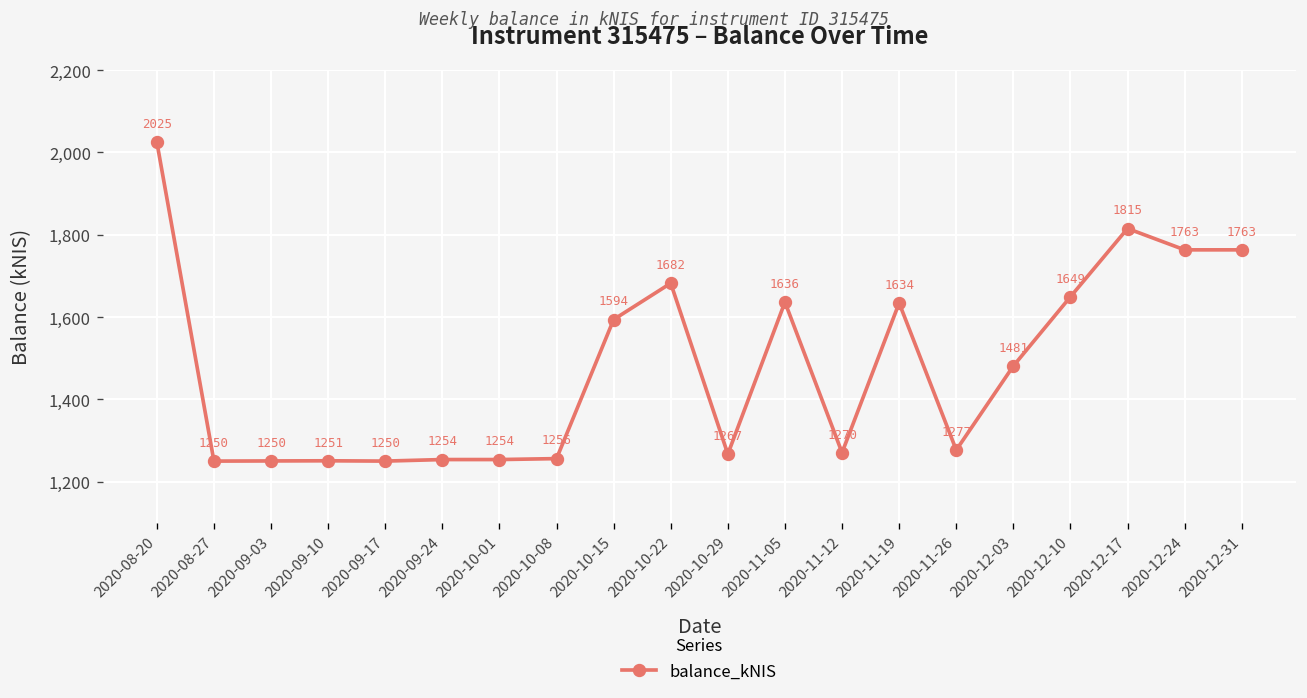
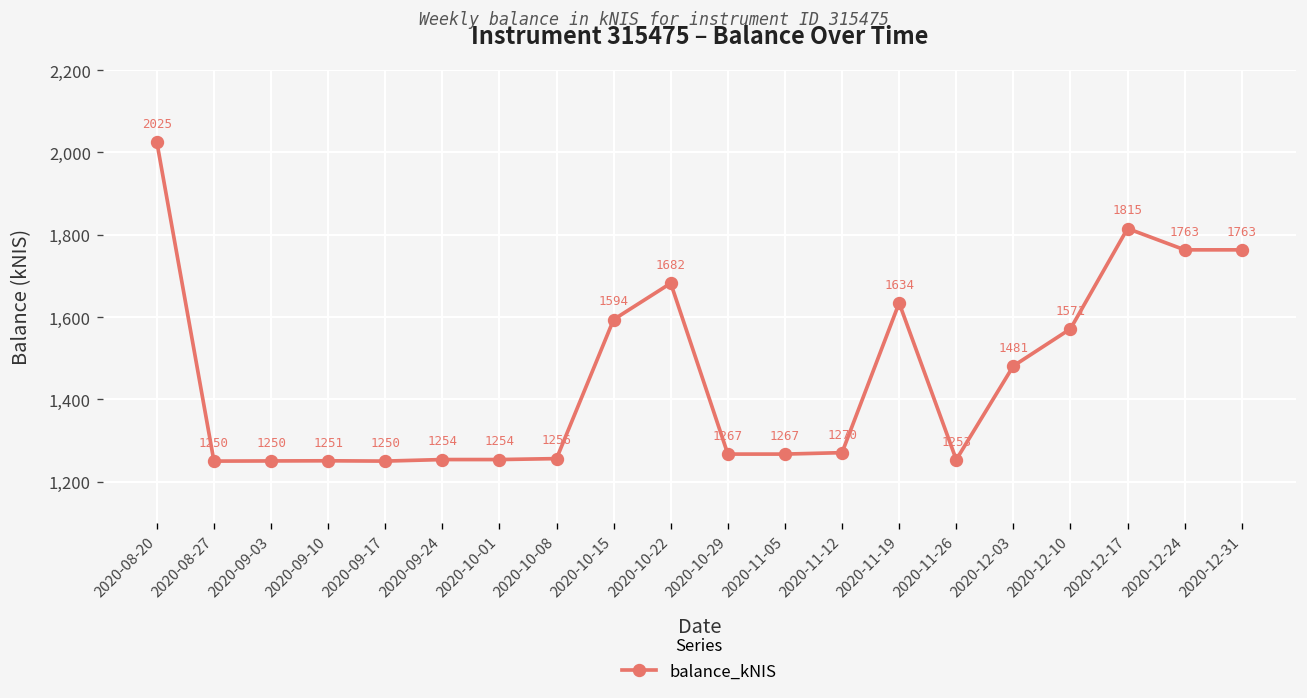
  {
    "2020-08-20": 2025,
    "2020-08-27": 1250,
    "2020-09-03": 1250,
    "2020-09-10": 1251,
    "2020-09-17": 1250,
    "2020-09-24": 1254,
    "2020-10-01": 1254,
    "2020-10-08": 1256,
    "2020-10-15": 1594,
    "2020-10-22": 1682,
    "2020-10-29": 1267,
-   "2020-11-05": 1636,
+   "2020-11-05": 1267,
    "2020-11-12": 1270,
    "2020-11-19": 1634,
-   "2020-11-26": 1277,
+   "2020-11-26": 1253,
    "2020-12-03": 1481,
-   "2020-12-10": 1649,
+   "2020-12-10": 1571,
    "2020-12-17": 1815,
    "2020-12-24": 1763,
    "2020-12-31": 1763
  }
